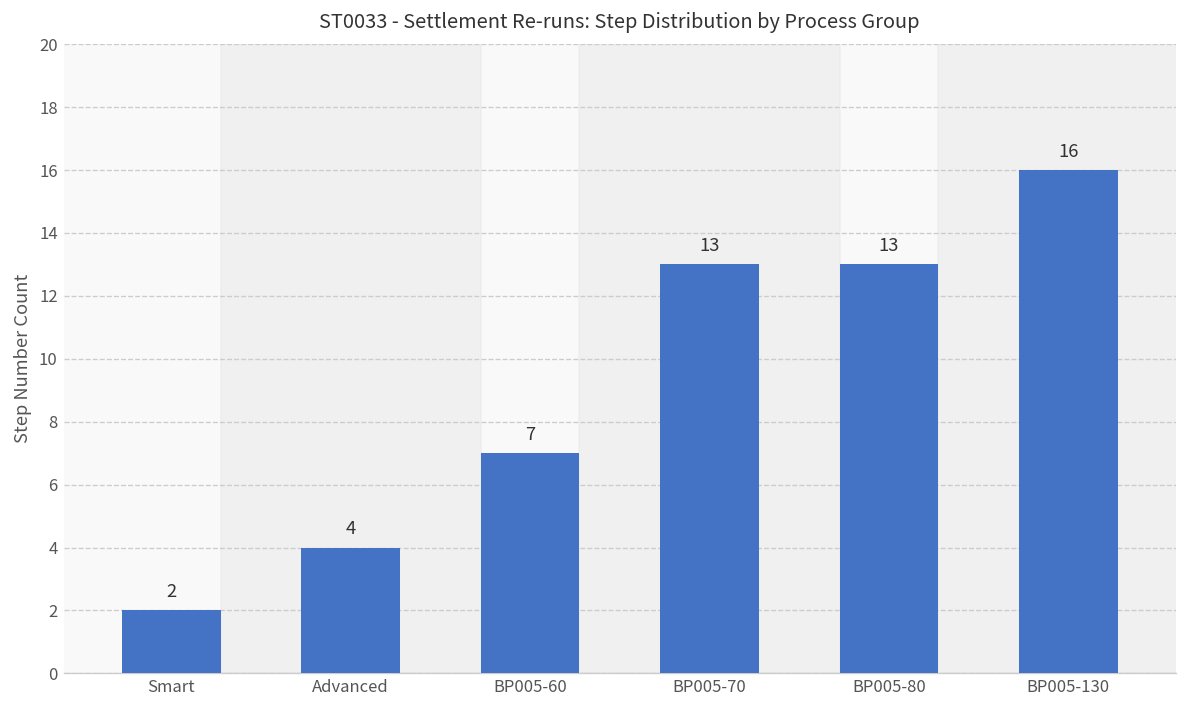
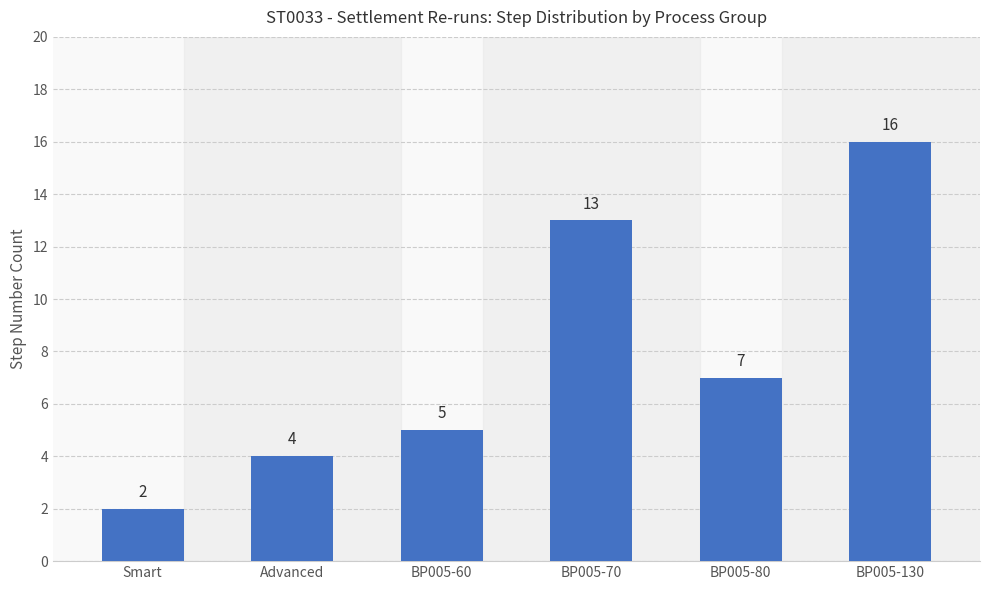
  {
    "Smart": 2,
    "Advanced": 4,
-   "BP005-60": 7,
+   "BP005-60": 5,
    "BP005-70": 13,
-   "BP005-80": 13,
+   "BP005-80": 7,
    "BP005-130": 16
  }
